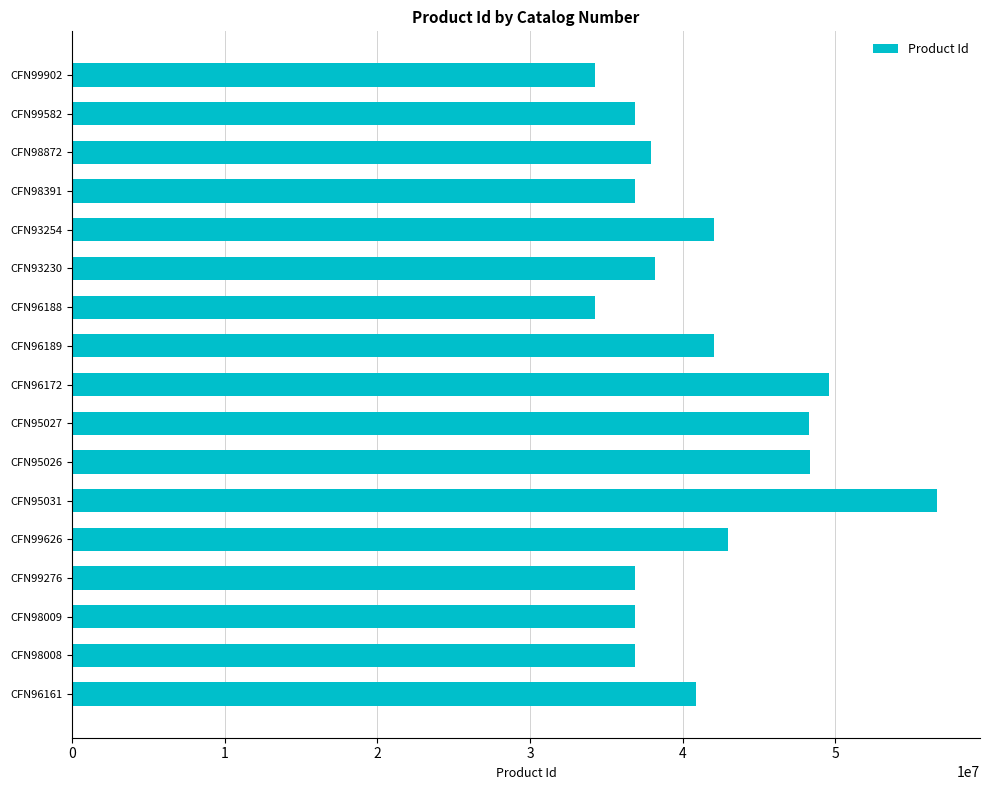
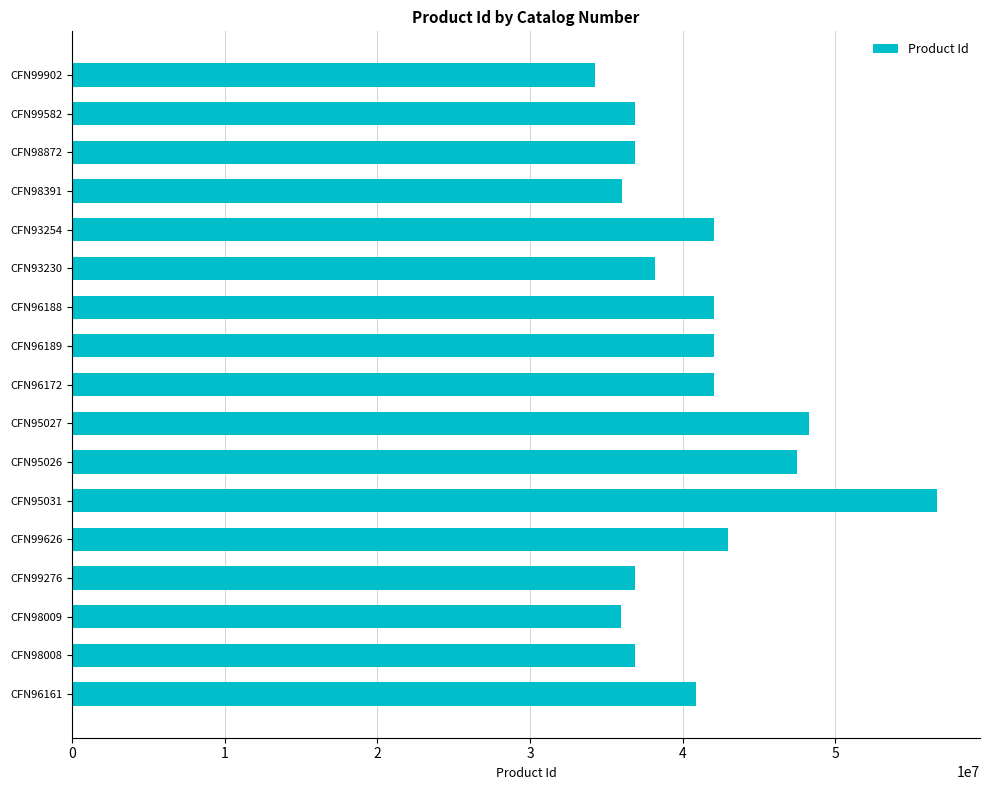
  {
    "CFN99902": 34200000,
    "CFN99582": 36900000,
-   "CFN98872": 37900000,
-   "CFN98391": 36900000,
+   "CFN98872": 36900000,
+   "CFN98391": 36000000,
    "CFN93254": 42100000,
    "CFN93230": 38200000,
-   "CFN96188": 34200000,
+   "CFN96188": 42100000,
    "CFN96189": 42100000,
-   "CFN96172": 49600000,
+   "CFN96172": 42100000,
    "CFN95027": 48300000,
-   "CFN95026": 48300000,
+   "CFN95026": 47500000,
    "CFN95031": 56600000,
    "CFN99626": 43000000,
    "CFN99276": 36900000,
-   "CFN98009": 36900000,
+   "CFN98009": 36000000,
    "CFN98008": 36900000,
    "CFN96161": 40800000
  }
